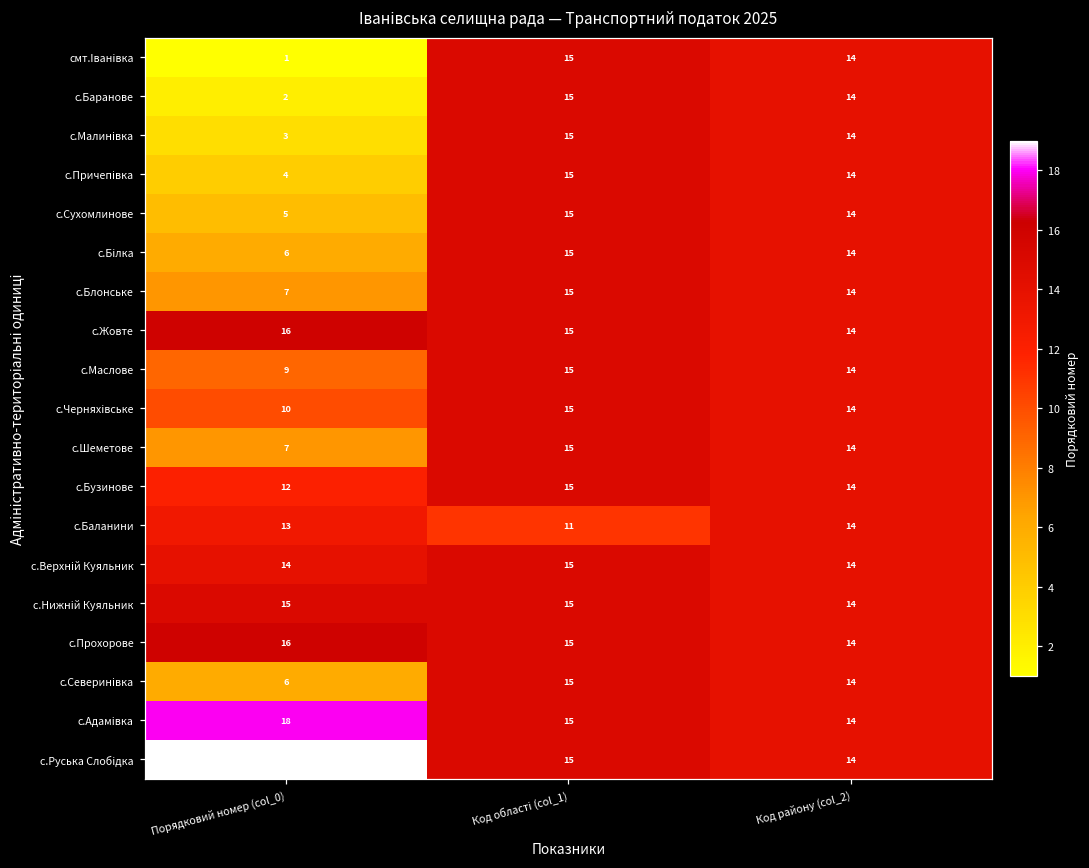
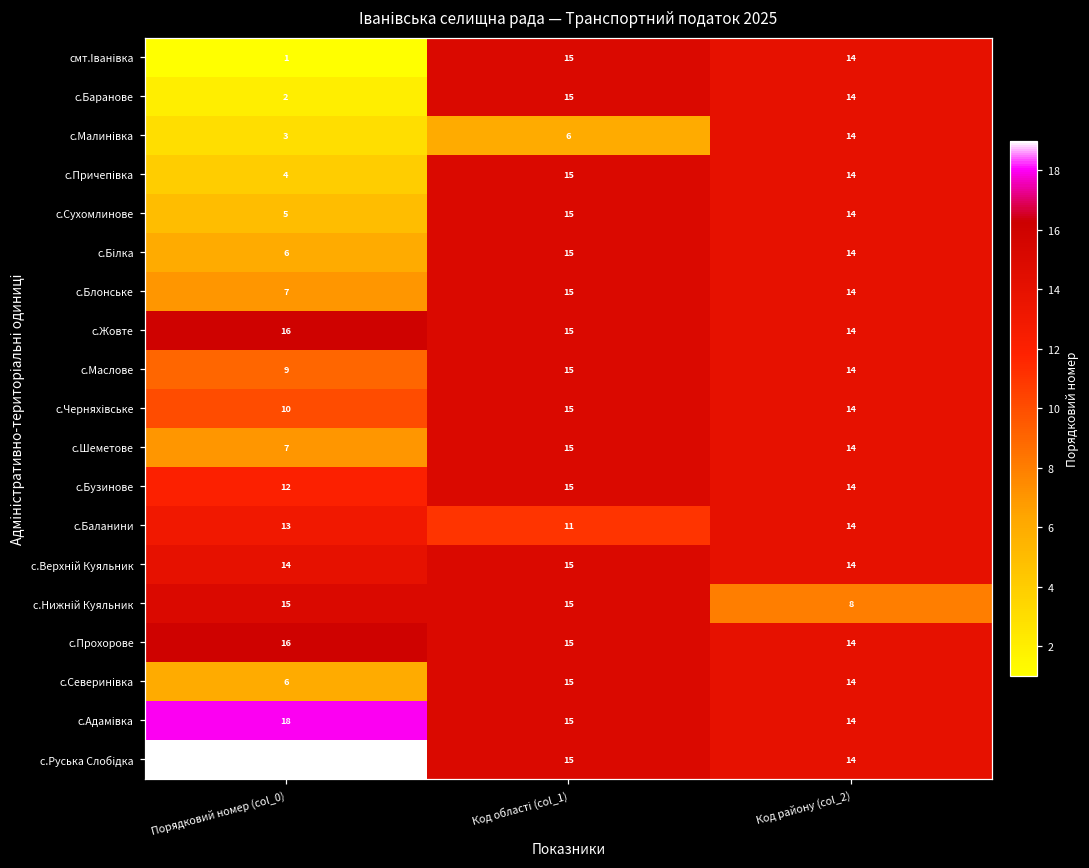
  {
    "смт.Іванівка": {
      "Порядковий номер (col_0)": 1,
      "Код області (col_1)": 15,
      "Код району (col_2)": 14
    },
    "с.Баранове": {
      "Порядковий номер (col_0)": 2,
      "Код області (col_1)": 15,
      "Код району (col_2)": 14
    },
    "с.Малинівка": {
      "Порядковий номер (col_0)": 3,
-     "Код області (col_1)": 15,
+     "Код області (col_1)": 6,
      "Код району (col_2)": 14
    },
    "с.Причепівка": {
      "Порядковий номер (col_0)": 4,
      "Код області (col_1)": 15,
      "Код району (col_2)": 14
    },
    "с.Сухомлинове": {
      "Порядковий номер (col_0)": 5,
      "Код області (col_1)": 15,
      "Код району (col_2)": 14
    },
    "с.Білка": {
      "Порядковий номер (col_0)": 6,
      "Код області (col_1)": 15,
      "Код району (col_2)": 14
    },
    "с.Блонське": {
      "Порядковий номер (col_0)": 7,
      "Код області (col_1)": 15,
      "Код району (col_2)": 14
    },
    "с.Жовте": {
      "Порядковий номер (col_0)": 16,
      "Код області (col_1)": 15,
      "Код району (col_2)": 14
    },
    "с.Маслове": {
      "Порядковий номер (col_0)": 9,
      "Код області (col_1)": 15,
      "Код району (col_2)": 14
    },
    "с.Черняхівське": {
      "Порядковий номер (col_0)": 10,
      "Код області (col_1)": 15,
      "Код району (col_2)": 14
    },
    "с.Шеметове": {
      "Порядковий номер (col_0)": 7,
      "Код області (col_1)": 15,
      "Код району (col_2)": 14
    },
    "с.Бузинове": {
      "Порядковий номер (col_0)": 12,
      "Код області (col_1)": 15,
      "Код району (col_2)": 14
    },
    "с.Баланини": {
      "Порядковий номер (col_0)": 13,
      "Код області (col_1)": 11,
      "Код району (col_2)": 14
    },
    "с.Верхній Куяльник": {
      "Порядковий номер (col_0)": 14,
      "Код області (col_1)": 15,
      "Код району (col_2)": 14
    },
    "с.Нижній Куяльник": {
      "Порядковий номер (col_0)": 15,
      "Код області (col_1)": 15,
-     "Код району (col_2)": 14
+     "Код району (col_2)": 8
    },
    "с.Прохорове": {
      "Порядковий номер (col_0)": 16,
      "Код області (col_1)": 15,
      "Код району (col_2)": 14
    },
    "с.Северинівка": {
      "Порядковий номер (col_0)": 6,
      "Код області (col_1)": 15,
      "Код району (col_2)": 14
    },
    "с.Адамівка": {
      "Порядковий номер (col_0)": 18,
      "Код області (col_1)": 15,
      "Код району (col_2)": 14
    },
    "с.Руська Слобідка": {
      "Код області (col_1)": 15,
      "Код району (col_2)": 14
    }
  }
